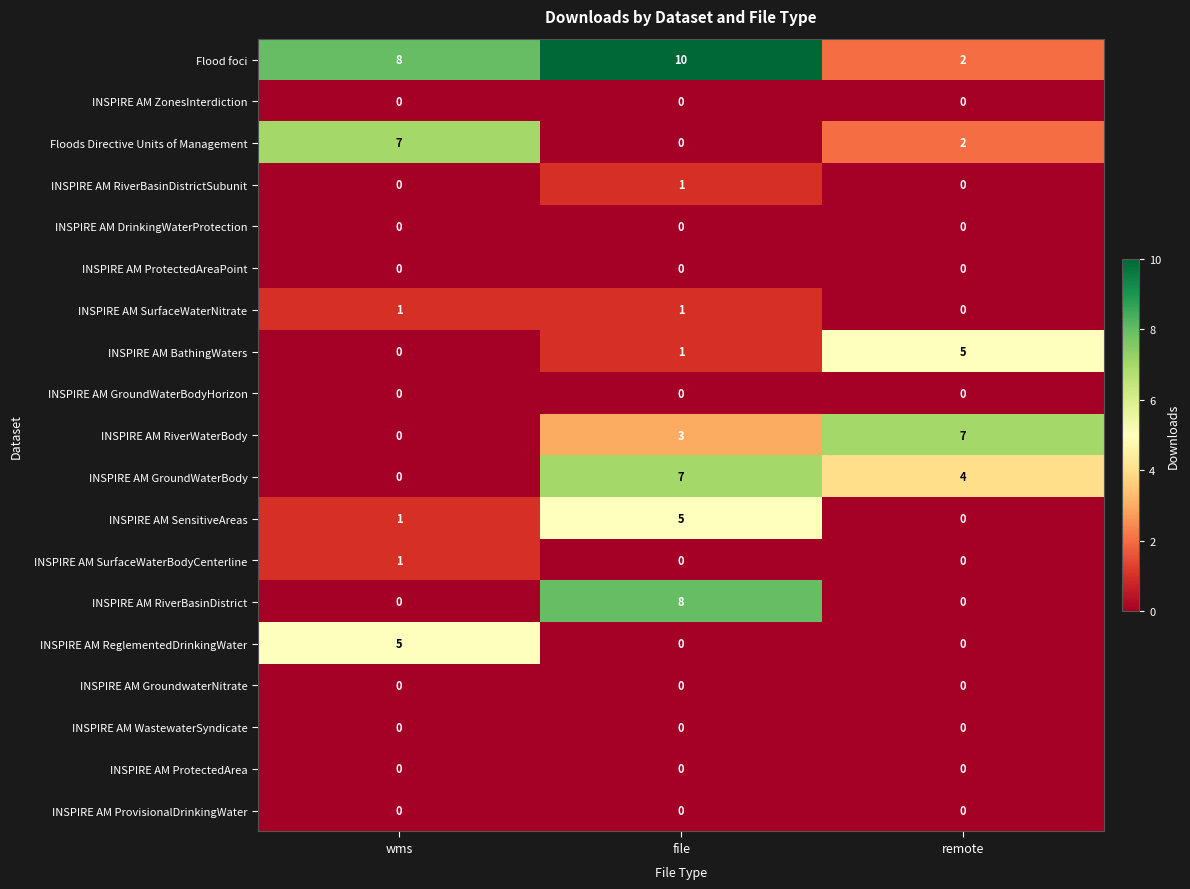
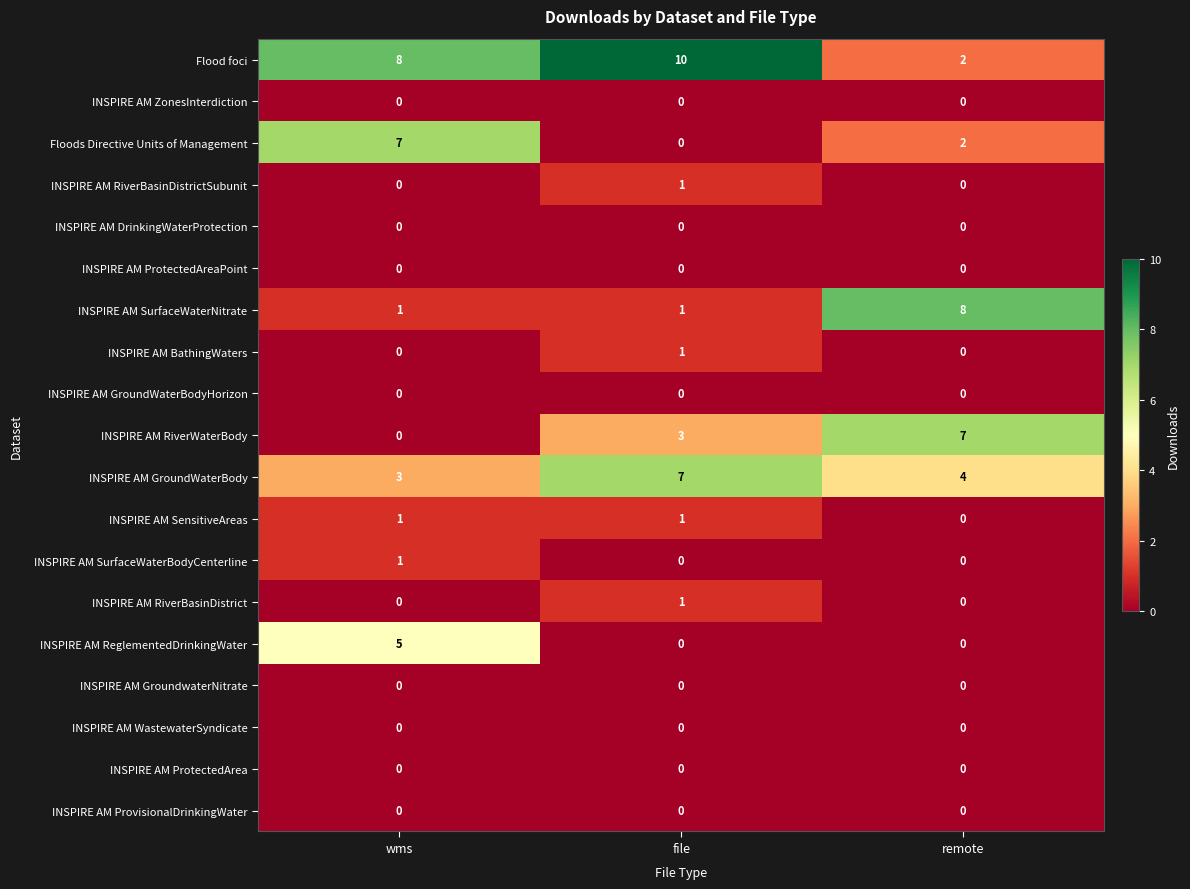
  {
    "Flood foci": {
      "wms": 8,
      "file": 10,
      "remote": 2
    },
    "INSPIRE AM ZonesInterdiction": {
      "wms": 0,
      "file": 0,
      "remote": 0
    },
    "Floods Directive Units of Management": {
      "wms": 7,
      "file": 0,
      "remote": 2
    },
    "INSPIRE AM RiverBasinDistrictSubunit": {
      "wms": 0,
      "file": 1,
      "remote": 0
    },
    "INSPIRE AM DrinkingWaterProtection": {
      "wms": 0,
      "file": 0,
      "remote": 0
    },
    "INSPIRE AM ProtectedAreaPoint": {
      "wms": 0,
      "file": 0,
      "remote": 0
    },
    "INSPIRE AM SurfaceWaterNitrate": {
      "wms": 1,
      "file": 1,
-     "remote": 0
+     "remote": 8
    },
    "INSPIRE AM BathingWaters": {
      "wms": 0,
      "file": 1,
-     "remote": 5
+     "remote": 0
    },
    "INSPIRE AM GroundWaterBodyHorizon": {
      "wms": 0,
      "file": 0,
      "remote": 0
    },
    "INSPIRE AM RiverWaterBody": {
      "wms": 0,
      "file": 3,
      "remote": 7
    },
    "INSPIRE AM GroundWaterBody": {
-     "wms": 0,
+     "wms": 3,
      "file": 7,
      "remote": 4
    },
    "INSPIRE AM SensitiveAreas": {
      "wms": 1,
-     "file": 5,
+     "file": 1,
      "remote": 0
    },
    "INSPIRE AM SurfaceWaterBodyCenterline": {
      "wms": 1,
      "file": 0,
      "remote": 0
    },
    "INSPIRE AM RiverBasinDistrict": {
      "wms": 0,
-     "file": 8,
+     "file": 1,
      "remote": 0
    },
    "INSPIRE AM ReglementedDrinkingWater": {
      "wms": 5,
      "file": 0,
      "remote": 0
    },
    "INSPIRE AM GroundwaterNitrate": {
      "wms": 0,
      "file": 0,
      "remote": 0
    },
    "INSPIRE AM WastewaterSyndicate": {
      "wms": 0,
      "file": 0,
      "remote": 0
    },
    "INSPIRE AM ProtectedArea": {
      "wms": 0,
      "file": 0,
      "remote": 0
    },
    "INSPIRE AM ProvisionalDrinkingWater": {
      "wms": 0,
      "file": 0,
      "remote": 0
    }
  }
